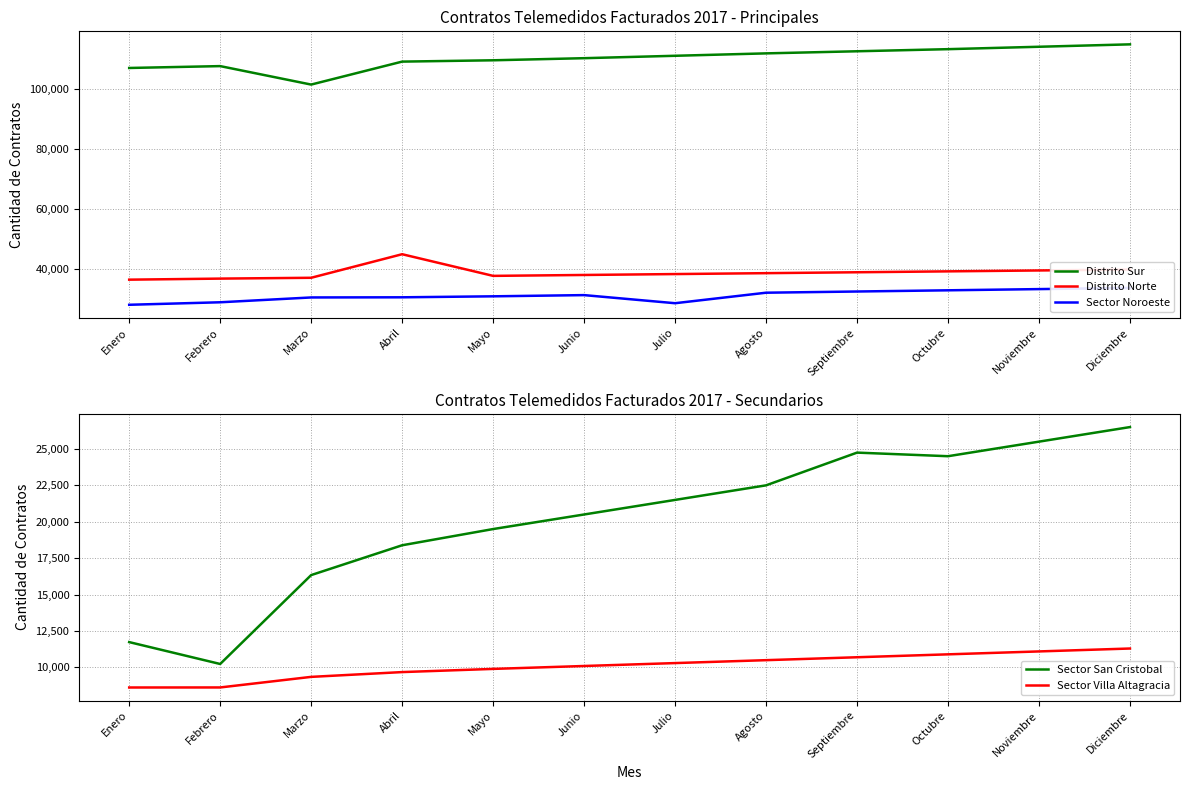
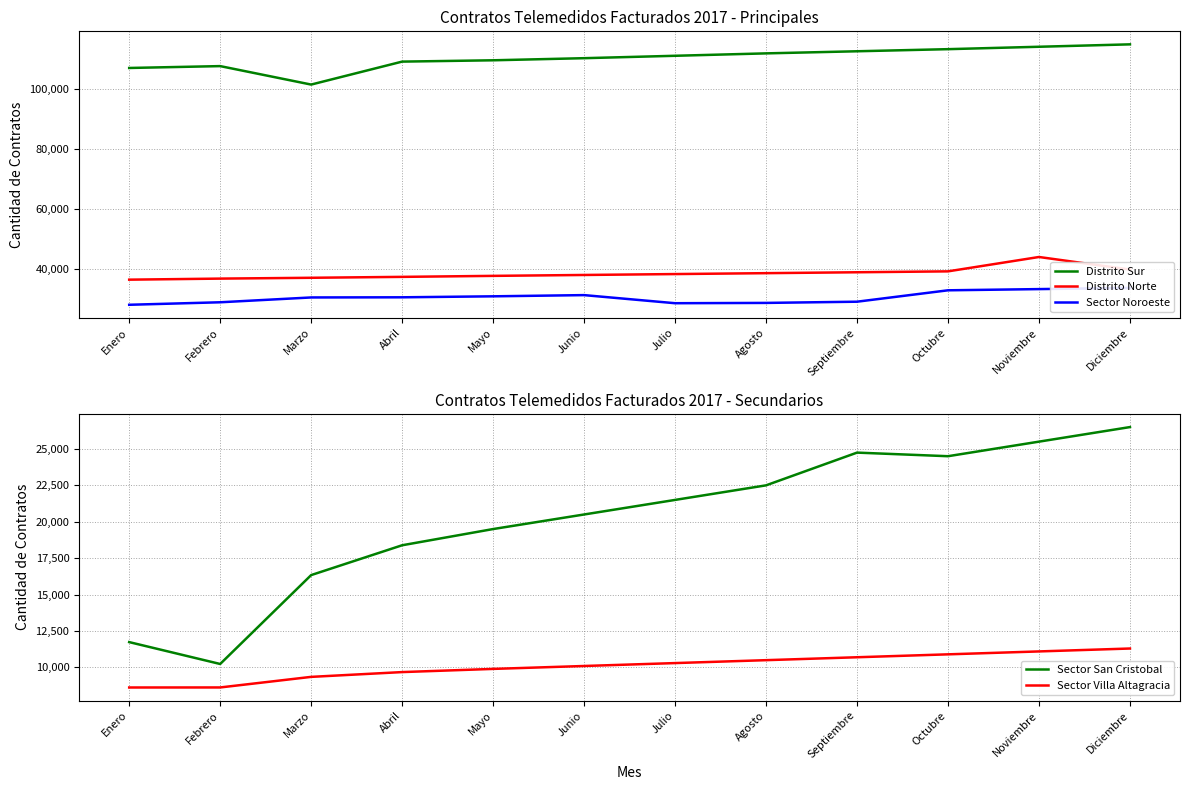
  {
    "Contratos Telemedidos Facturados 2017 - Principales": {
      "Distrito Sur": {
        "Enero": "107,000",
        "Febrero": "108,000",
        "Marzo": "101,000",
        "Abril": "109,000",
        "Mayo": "110,000",
        "Junio": "110,000",
        "Julio": "111,000",
        "Agosto": "112,000",
        "Septiembre": "113,000",
        "Octubre": "113,000",
        "Noviembre": "114,000",
        "Diciembre": "115,000"
      },
      "Distrito Norte": {
        "Enero": "37,000",
        "Febrero": "37,000",
        "Marzo": "37,000",
-       "Abril": "45,000",
+       "Abril": "37,000",
        "Mayo": "38,000",
        "Junio": "38,000",
        "Julio": "38,000",
        "Agosto": "39,000",
        "Septiembre": "39,000",
        "Octubre": "39,000",
-       "Noviembre": "40,000"
+       "Noviembre": "44,000"
      },
      "Sector Noroeste": {
        "Enero": "28,000",
        "Febrero": "29,000",
        "Marzo": "31,000",
        "Abril": "31,000",
        "Mayo": "31,000",
        "Junio": "31,000",
        "Julio": "29,000",
-       "Agosto": "32,000",
-       "Septiembre": "33,000",
+       "Agosto": "29,000",
+       "Septiembre": "29,000",
        "Octubre": "33,000",
        "Noviembre": "33,000"
      }
    },
    "Contratos Telemedidos Facturados 2017 - Secundarios": {
      "Sector San Cristobal": {
        "Enero": "11,700",
        "Febrero": "10,200",
        "Marzo": "16,300",
        "Abril": "18,400",
        "Mayo": "19,500",
        "Junio": "20,500",
        "Julio": "21,500",
        "Agosto": "22,500",
        "Septiembre": "24,700",
        "Octubre": "24,500",
        "Noviembre": "25,500",
        "Diciembre": "26,500"
      },
      "Sector Villa Altagracia": {
        "Enero": "8,600",
        "Febrero": "8,600",
        "Marzo": "9,400",
        "Abril": "9,700",
        "Mayo": "9,900",
        "Junio": "10,100",
        "Julio": "10,300",
        "Agosto": "10,500",
        "Septiembre": "10,700",
        "Octubre": "10,900",
        "Noviembre": "11,100",
        "Diciembre": "11,300"
      }
    }
  }
